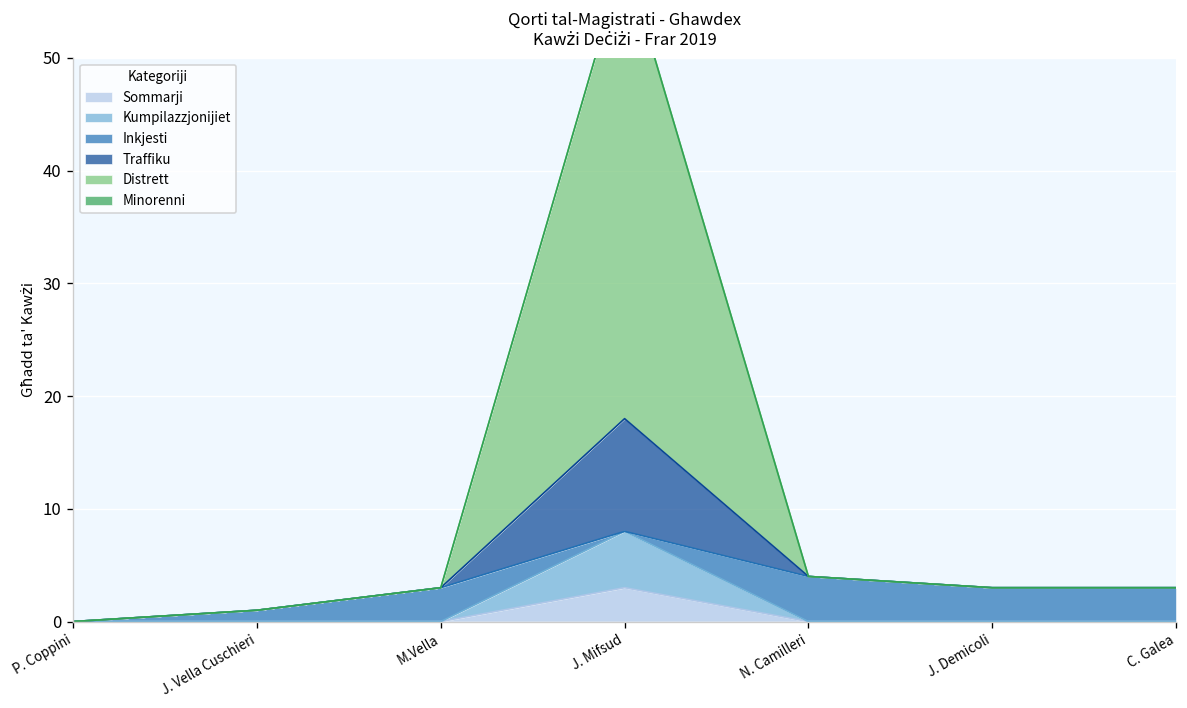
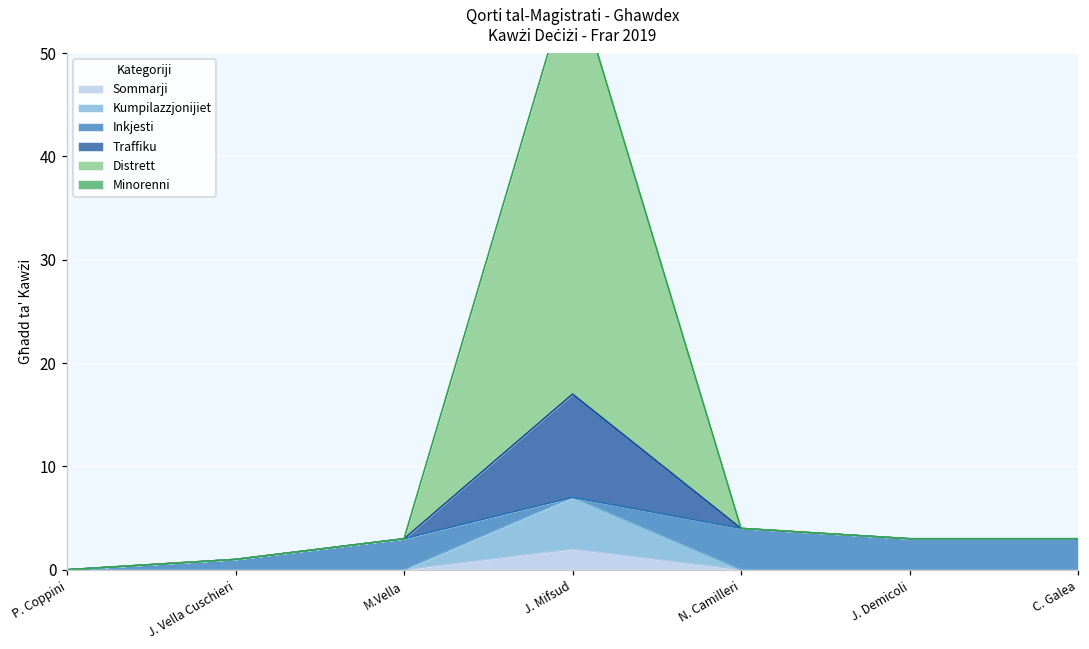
  {
    "Sommarji": {
-     "J. Mifsud": 3
+     "J. Mifsud": 2
    },
    "Traffiku": {
      "J. Mifsud": 10
    }
  }
